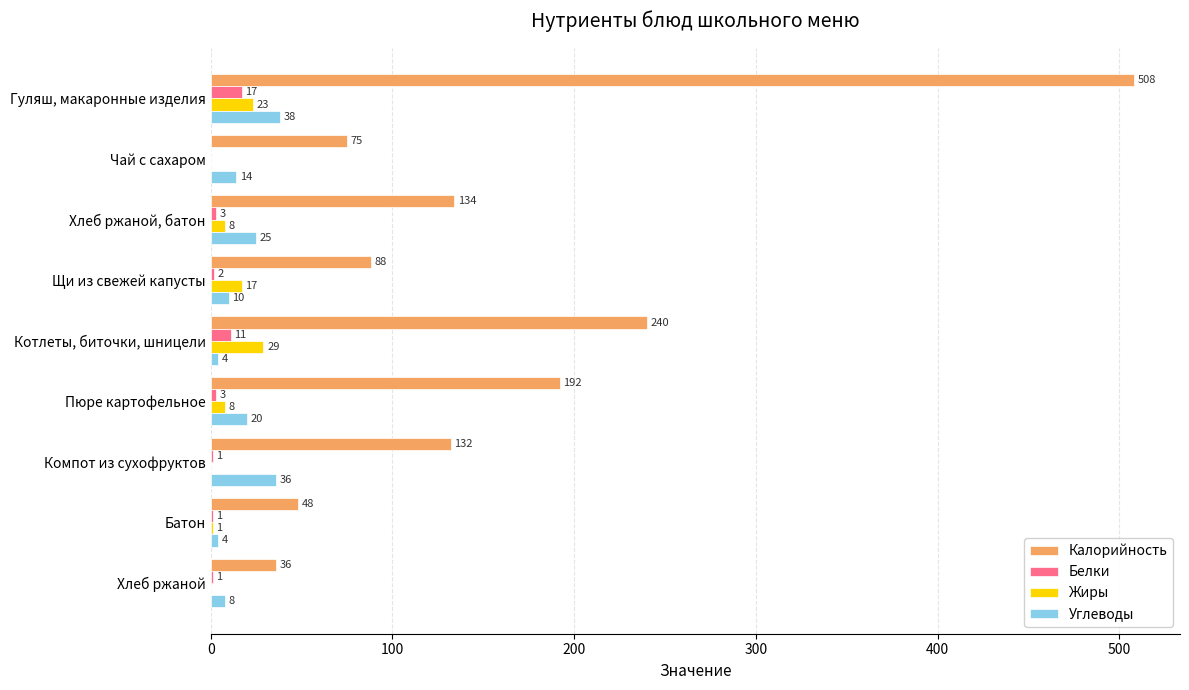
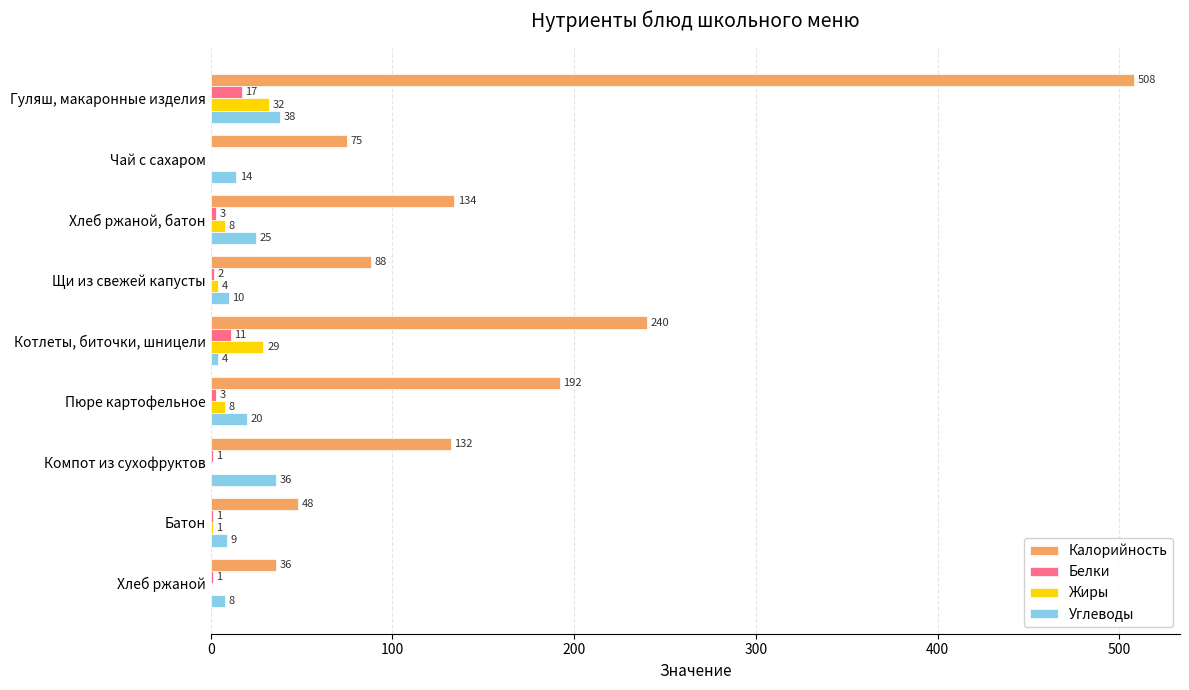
  {
    "Калорийность": {
      "Гуляш, макаронные изделия": 508,
      "Чай с сахаром": 75,
      "Хлеб ржаной, батон": 134,
      "Щи из свежей капусты": 88,
      "Котлеты, биточки, шницели": 240,
      "Пюре картофельное": 192,
      "Компот из сухофруктов": 132,
      "Батон": 48,
      "Хлеб ржаной": 36
    },
    "Белки": {
      "Гуляш, макаронные изделия": 17,
      "Хлеб ржаной, батон": 3,
      "Щи из свежей капусты": 2,
      "Котлеты, биточки, шницели": 11,
      "Пюре картофельное": 3,
      "Компот из сухофруктов": 1,
      "Батон": 1,
      "Хлеб ржаной": 1
    },
    "Жиры": {
-     "Гуляш, макаронные изделия": 23,
+     "Гуляш, макаронные изделия": 32,
      "Хлеб ржаной, батон": 8,
-     "Щи из свежей капусты": 17,
+     "Щи из свежей капусты": 4,
      "Котлеты, биточки, шницели": 29,
      "Пюре картофельное": 8,
      "Батон": 1
    },
    "Углеводы": {
      "Гуляш, макаронные изделия": 38,
      "Чай с сахаром": 14,
      "Хлеб ржаной, батон": 25,
      "Щи из свежей капусты": 10,
      "Котлеты, биточки, шницели": 4,
      "Пюре картофельное": 20,
      "Компот из сухофруктов": 36,
-     "Батон": 4,
+     "Батон": 9,
      "Хлеб ржаной": 8
    }
  }
